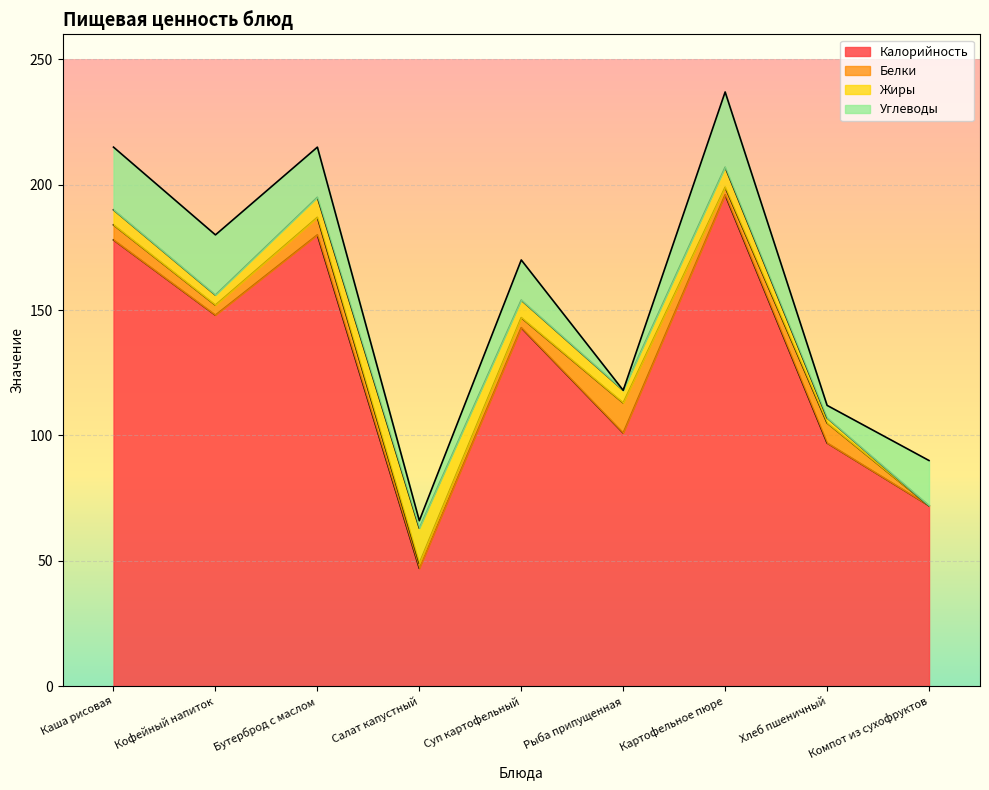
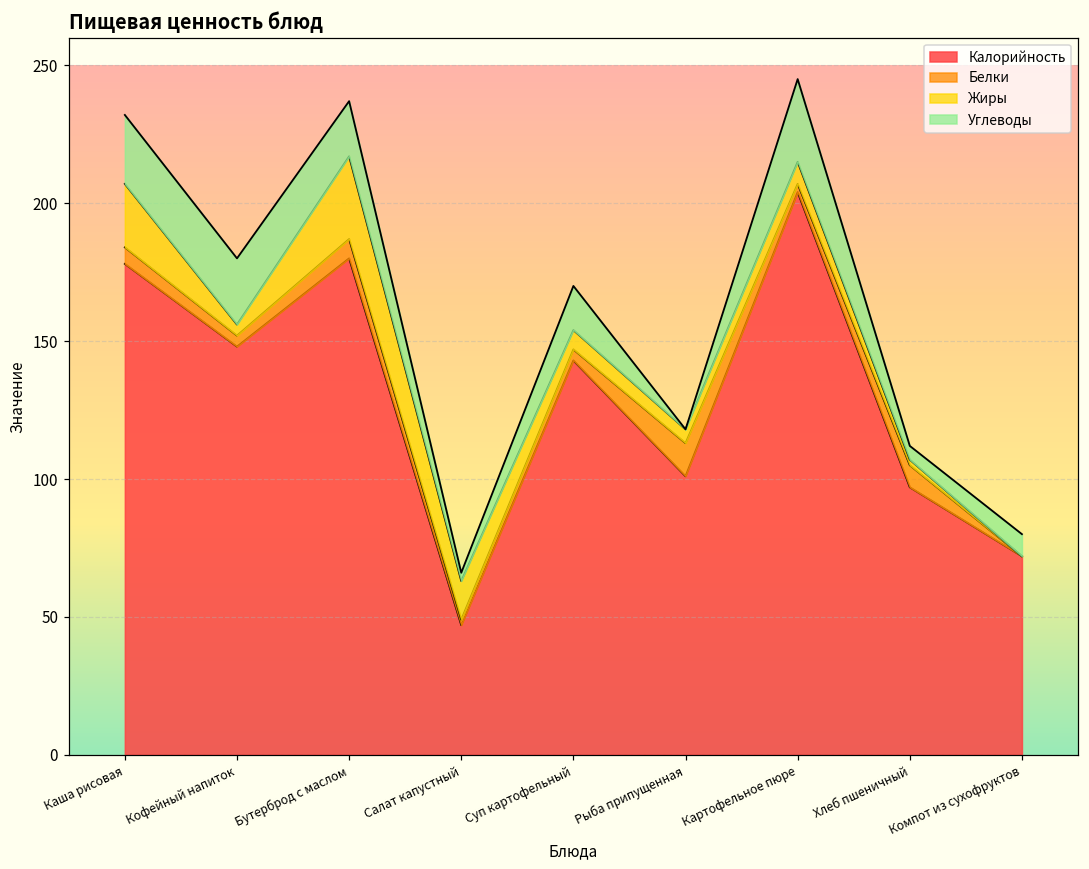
  {
    "Калорийность": {
      "Каша рисовая": 178,
      "Кофейный напиток": 148,
      "Бутерброд с маслом": 180,
      "Салат капустный": 47,
      "Суп картофельный": 143,
      "Рыба припущенная": 101,
-     "Картофельное пюре": 196,
+     "Картофельное пюре": 204,
      "Хлеб пшеничный": 97
    },
    "Белки": {
      "Каша рисовая": 6,
      "Кофейный напиток": 4,
      "Бутерброд с маслом": 7,
      "Салат капустный": 2,
      "Суп картофельный": 4,
      "Рыба припущенная": 12,
      "Картофельное пюре": 3,
      "Хлеб пшеничный": 8
    },
    "Жиры": {
-     "Каша рисовая": 6,
+     "Каша рисовая": 23,
      "Кофейный напиток": 4,
-     "Бутерброд с маслом": 8,
+     "Бутерброд с маслом": 30,
      "Салат капустный": 14,
      "Суп картофельный": 7,
      "Картофельное пюре": 8,
      "Хлеб пшеничный": 2
    },
    "Углеводы": {
      "Каша рисовая": 25,
      "Кофейный напиток": 24,
      "Бутерброд с маслом": 20,
      "Салат капустный": 3,
      "Суп картофельный": 16,
      "Картофельное пюре": 30,
      "Хлеб пшеничный": 5,
-     "Компот из сухофруктов": 18
+     "Компот из сухофруктов": 8
    }
  }
